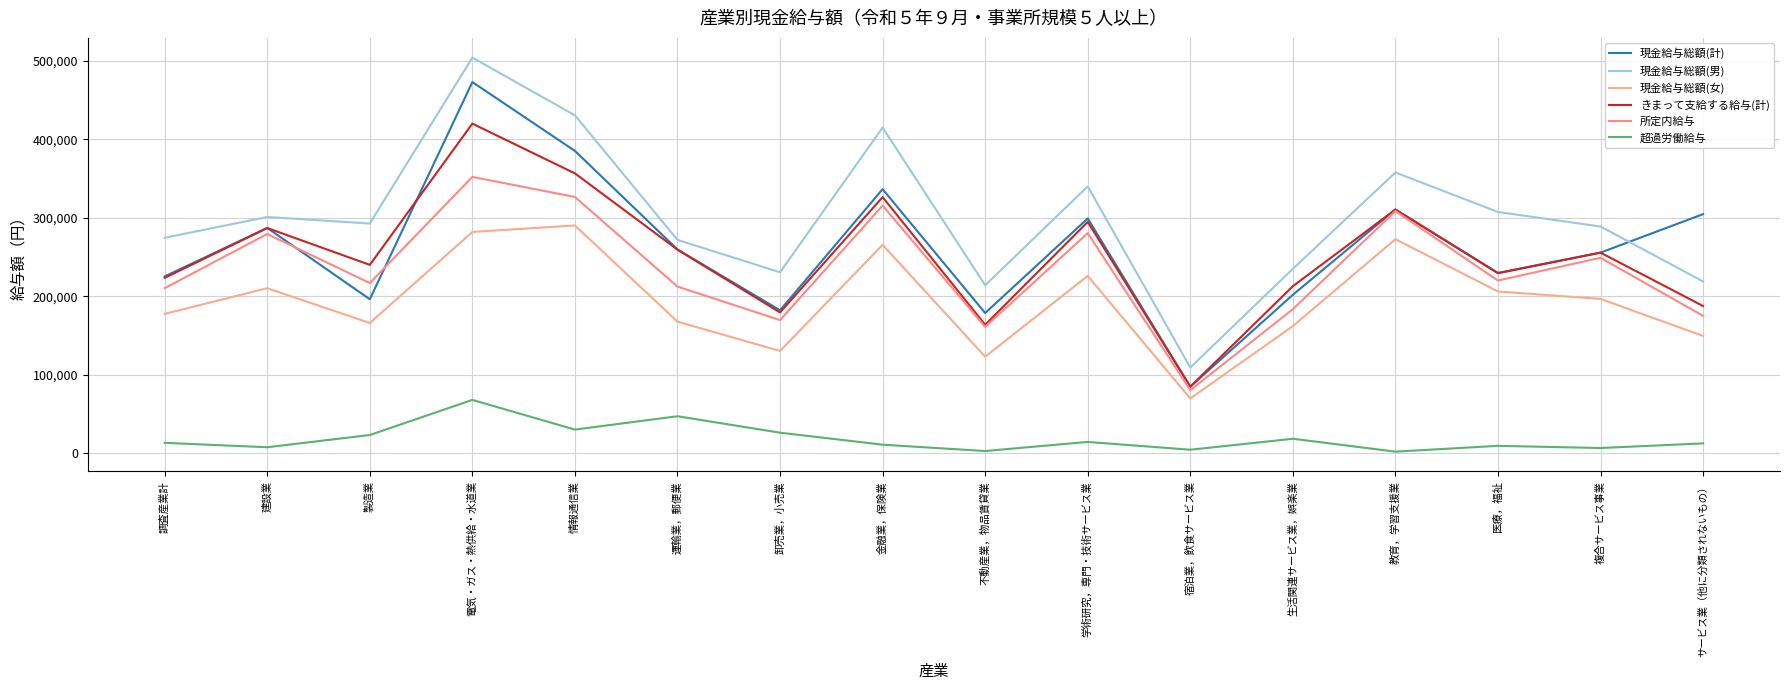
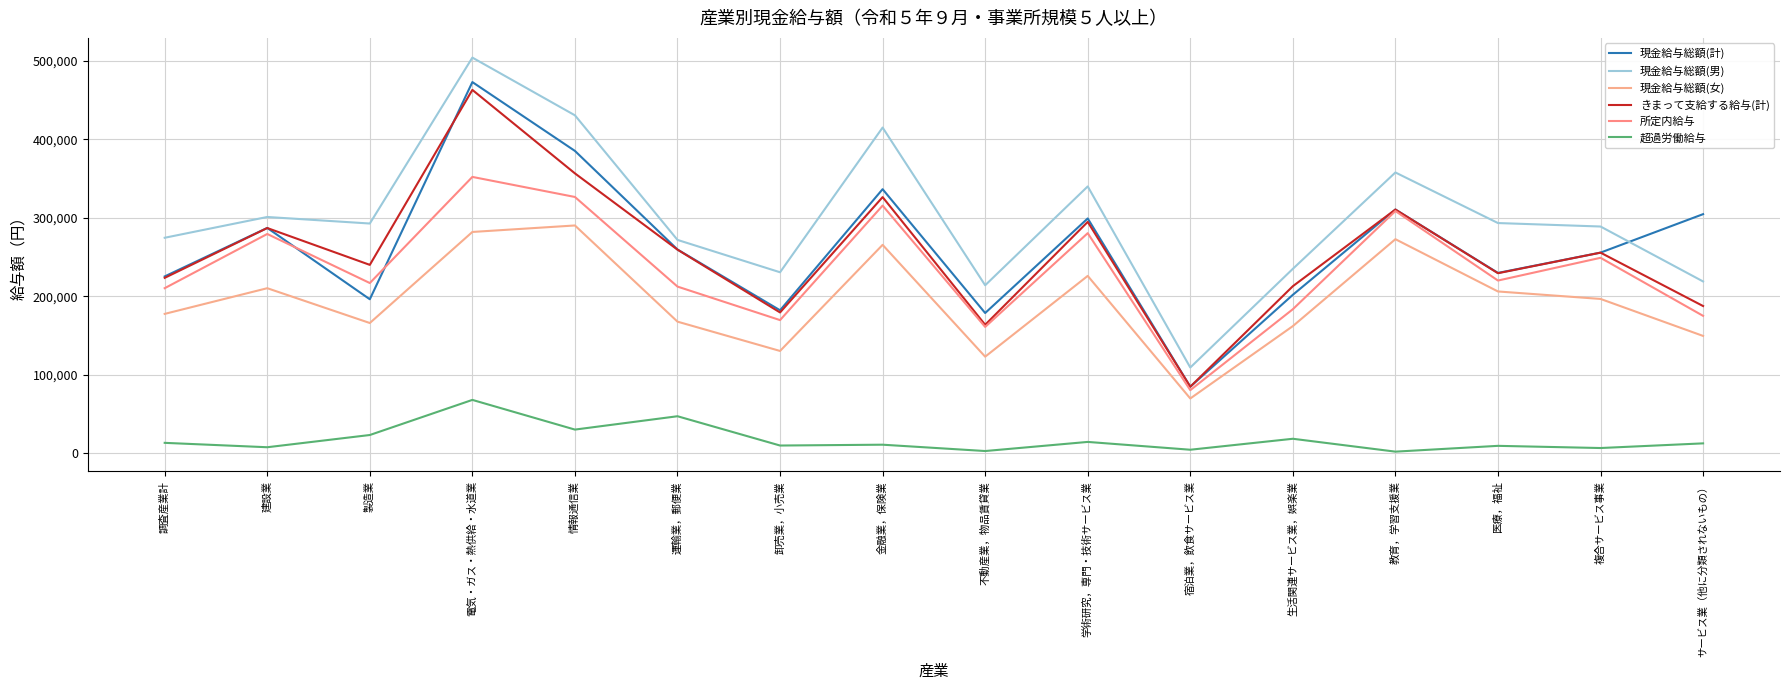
  {
    "現金給与総額(計)": {
      "製造業": "200,000",
      "電気・ガス・熱供給・水道業": "470,000",
      "情報通信業": "390,000",
      "金融業，保険業": "340,000",
      "不動産業，物品賃貸業": "180,000",
      "学術研究，専門・技術サービス業": "300,000",
      "生活関連サービス業，娯楽業": "200,000",
      "サービス業（他に分類されないもの）": "300,000"
    },
    "現金給与総額(男)": {
      "調査産業計": "270,000",
      "建設業": "300,000",
      "製造業": "290,000",
      "電気・ガス・熱供給・水道業": "500,000",
      "情報通信業": "430,000",
      "運輸業，郵便業": "270,000",
      "卸売業，小売業": "230,000",
      "金融業，保険業": "410,000",
      "不動産業，物品賃貸業": "210,000",
      "学術研究，専門・技術サービス業": "340,000",
      "宿泊業，飲食サービス業": "110,000",
      "生活関連サービス業，娯楽業": "230,000",
      "教育，学習支援業": "360,000",
-     "医療，福祉": "310,000",
+     "医療，福祉": "290,000",
      "複合サービス事業": "290,000",
      "サービス業（他に分類されないもの）": "220,000"
    },
    "きまって支給する給与(計)": {
      "製造業": "240,000",
-     "電気・ガス・熱供給・水道業": "420,000",
+     "電気・ガス・熱供給・水道業": "460,000",
      "情報通信業": "360,000",
      "金融業，保険業": "330,000",
      "学術研究，専門・技術サービス業": "290,000",
      "生活関連サービス業，娯楽業": "210,000",
      "サービス業（他に分類されないもの）": "190,000"
    },
    "超過労働給与": {
      "調査産業計": "10,000",
      "建設業": "10,000",
      "製造業": "20,000",
      "電気・ガス・熱供給・水道業": "70,000",
      "情報通信業": "30,000",
      "運輸業，郵便業": "50,000",
-     "卸売業，小売業": "30,000",
+     "卸売業，小売業": "10,000",
      "金融業，保険業": "10,000",
      "不動産業，物品賃貸業": "0",
      "学術研究，専門・技術サービス業": "10,000",
      "宿泊業，飲食サービス業": "0",
      "生活関連サービス業，娯楽業": "20,000",
      "教育，学習支援業": "0",
      "医療，福祉": "10,000",
      "複合サービス事業": "10,000",
      "サービス業（他に分類されないもの）": "10,000"
    }
  }
